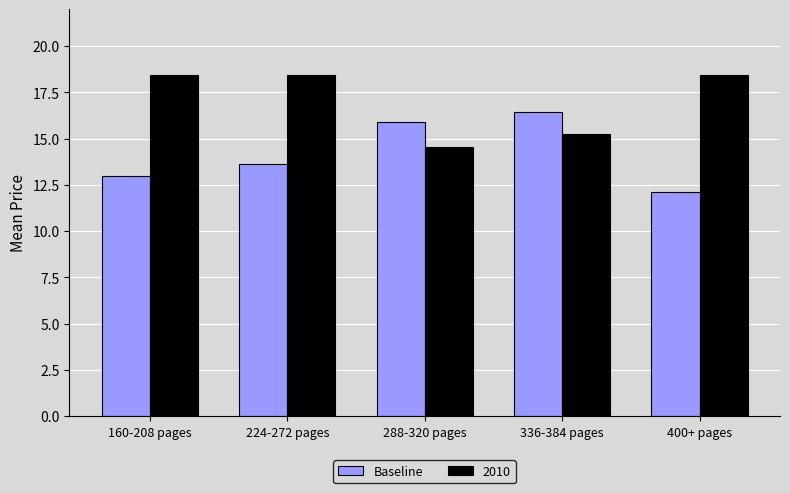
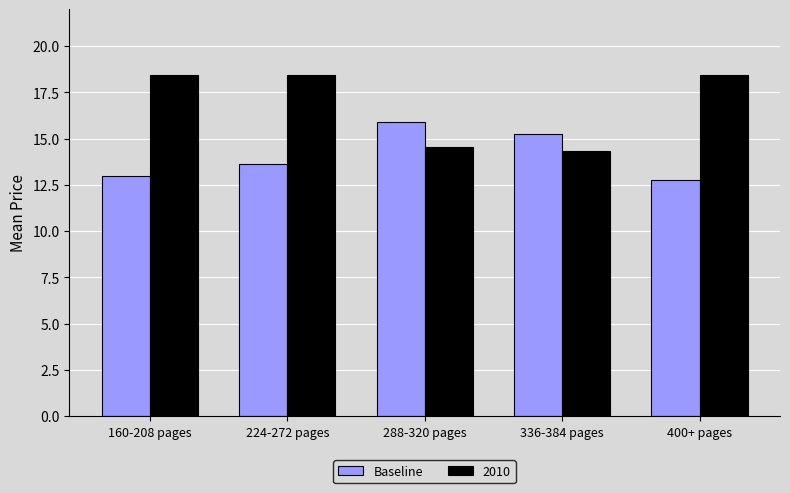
  {
    "Baseline": {
      "160-208 pages": 13.0,
      "224-272 pages": 13.7,
      "288-320 pages": 15.9,
-     "336-384 pages": 16.4,
-     "400+ pages": 12.1
+     "336-384 pages": 15.3,
+     "400+ pages": 12.8
    },
    "2010": {
      "160-208 pages": 18.5,
      "224-272 pages": 18.5,
      "288-320 pages": 14.6,
-     "336-384 pages": 15.3,
+     "336-384 pages": 14.3,
      "400+ pages": 18.5
    }
  }
